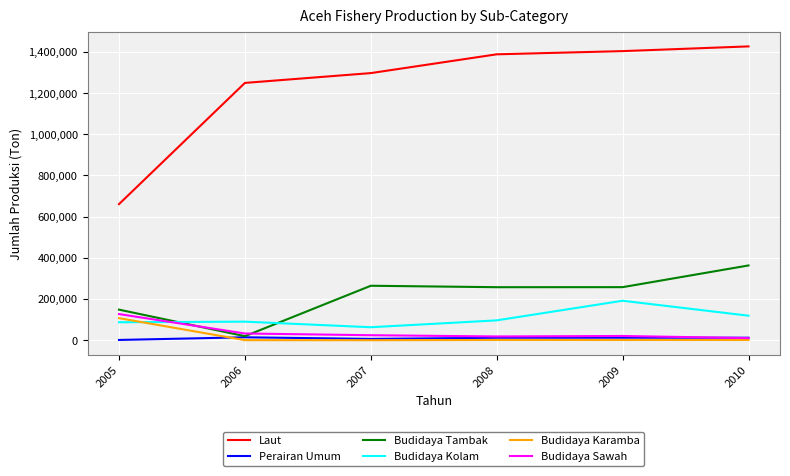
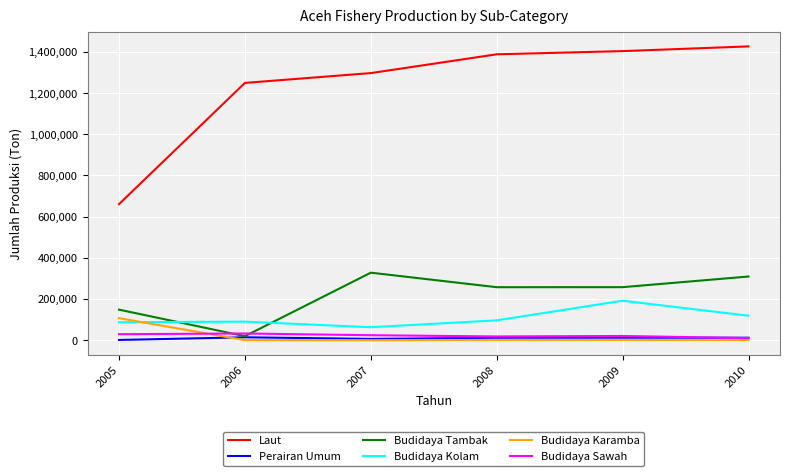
  {
    "Laut": {
      "2005": "660,000",
      "2006": "1,250,000",
      "2007": "1,300,000",
      "2008": "1,390,000",
      "2009": "1,400,000",
      "2010": "1,430,000"
    },
    "Perairan Umum": {
      "2005": "0"
    },
    "Budidaya Tambak": {
      "2005": "150,000",
-     "2007": "260,000",
+     "2007": "330,000",
      "2008": "260,000",
      "2009": "260,000",
-     "2010": "360,000"
+     "2010": "310,000"
    },
    "Budidaya Kolam": {
      "2005": "90,000",
      "2006": "90,000",
      "2007": "60,000",
      "2008": "100,000",
      "2009": "190,000",
      "2010": "120,000"
    },
    "Budidaya Karamba": {
      "2005": "110,000",
      "2006": "0"
    },
    "Budidaya Sawah": {
-     "2005": "130,000",
+     "2005": "30,000",
      "2006": "30,000",
      "2007": "20,000"
    }
  }
